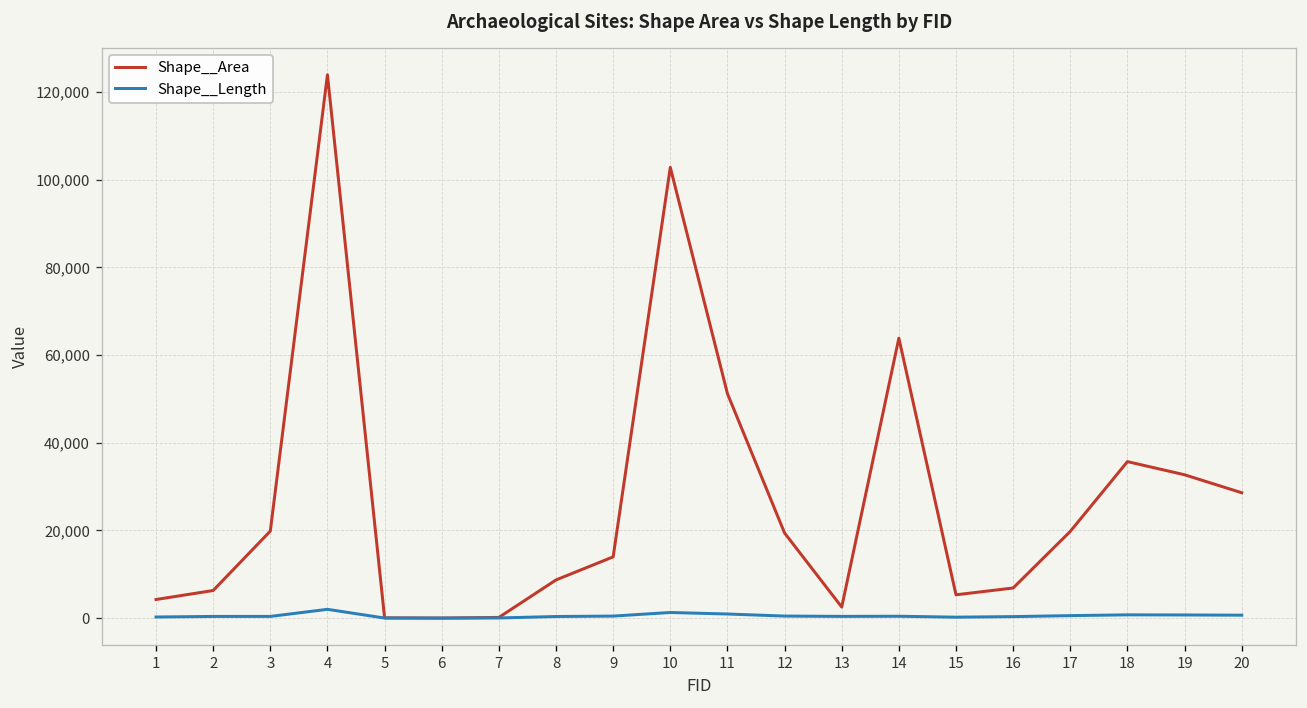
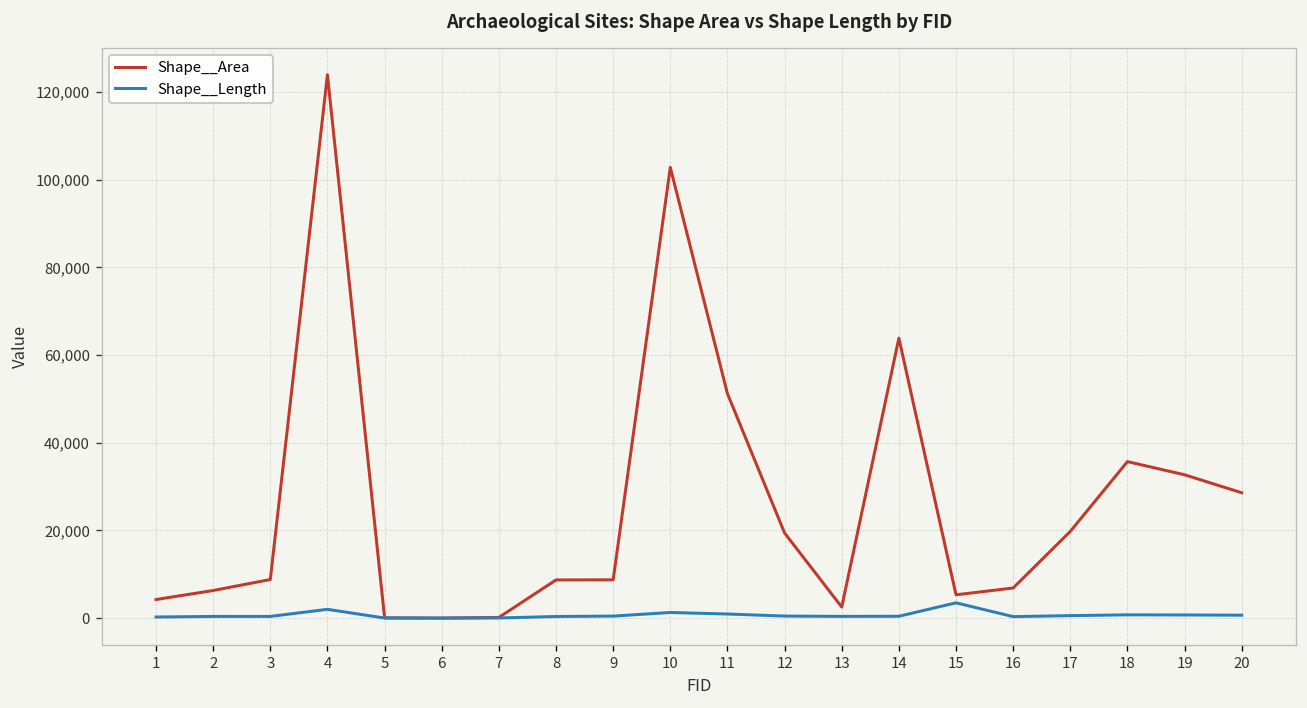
  {
    "Shape__Area": {
      "1": "4,000",
      "2": "6,000",
-     "3": "20,000",
+     "3": "9,000",
      "4": "124,000",
      "8": "9,000",
-     "9": "14,000",
+     "9": "9,000",
      "10": "103,000",
      "11": "51,000",
      "12": "19,000",
      "13": "3,000",
      "14": "64,000",
      "15": "5,000",
      "16": "7,000",
      "17": "20,000",
      "18": "36,000",
      "19": "33,000",
      "20": "29,000"
    },
    "Shape__Length": {
      "1": "0",
      "2": "0",
      "3": "0",
      "4": "2,000",
      "8": "0",
      "9": "0",
      "10": "1,000",
      "11": "1,000",
      "12": "0",
      "13": "0",
      "14": "0",
-     "15": "0",
+     "15": "4,000",
      "16": "0",
      "17": "1,000",
      "18": "1,000",
      "19": "1,000",
      "20": "1,000"
    }
  }
